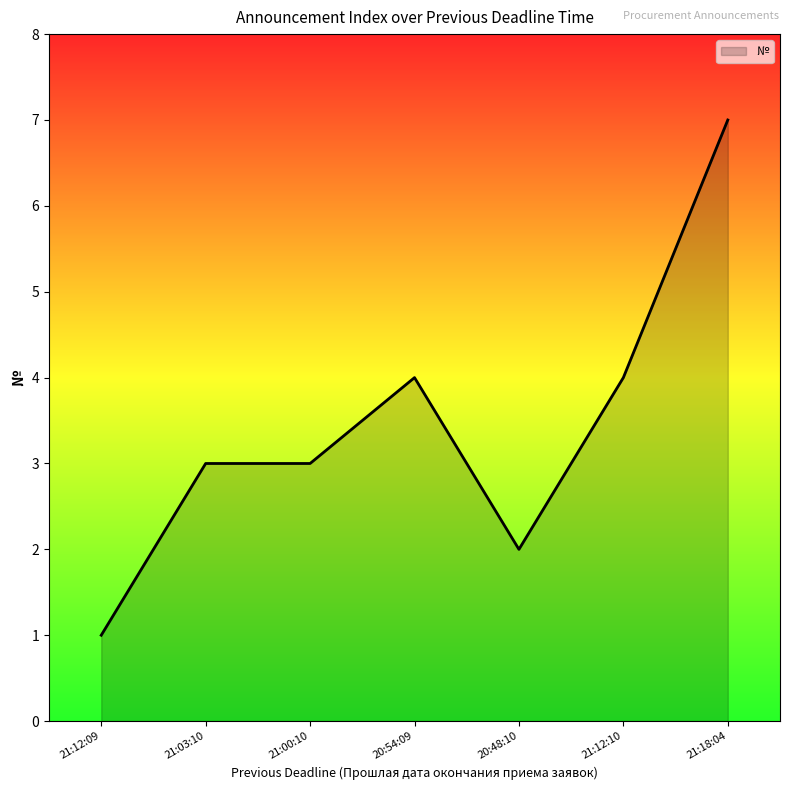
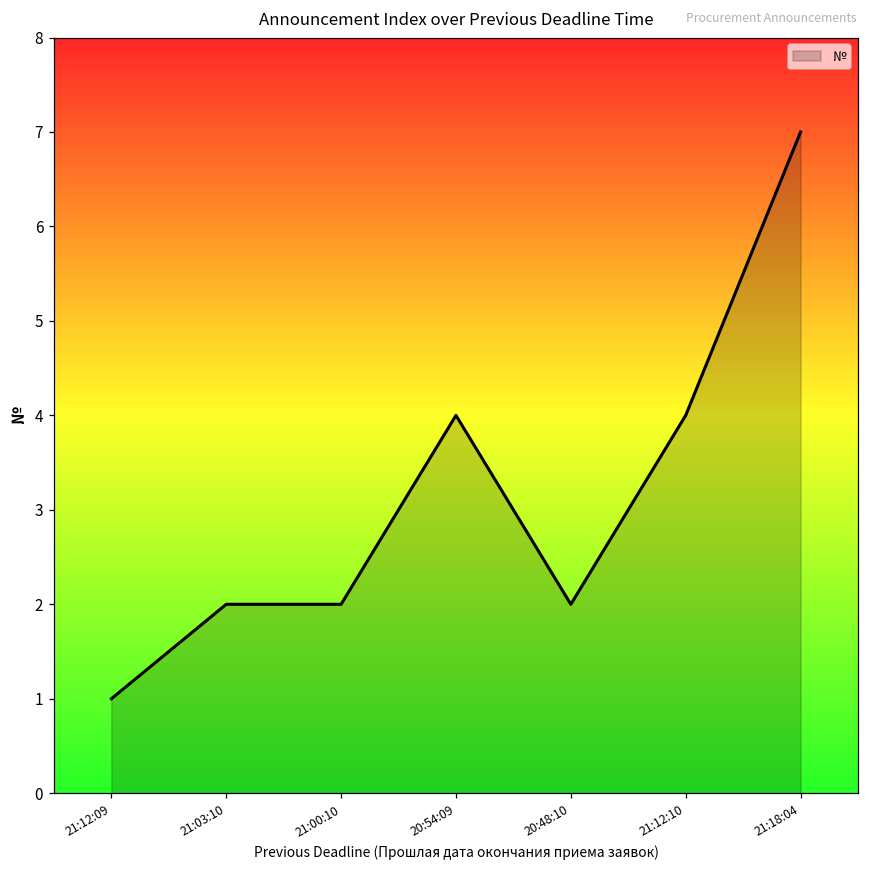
  {
    "21:12:09": 1,
-   "21:03:10": 3,
-   "21:00:10": 3,
+   "21:03:10": 2,
+   "21:00:10": 2,
    "20:54:09": 4,
    "20:48:10": 2,
    "21:12:10": 4,
    "21:18:04": 7
  }
